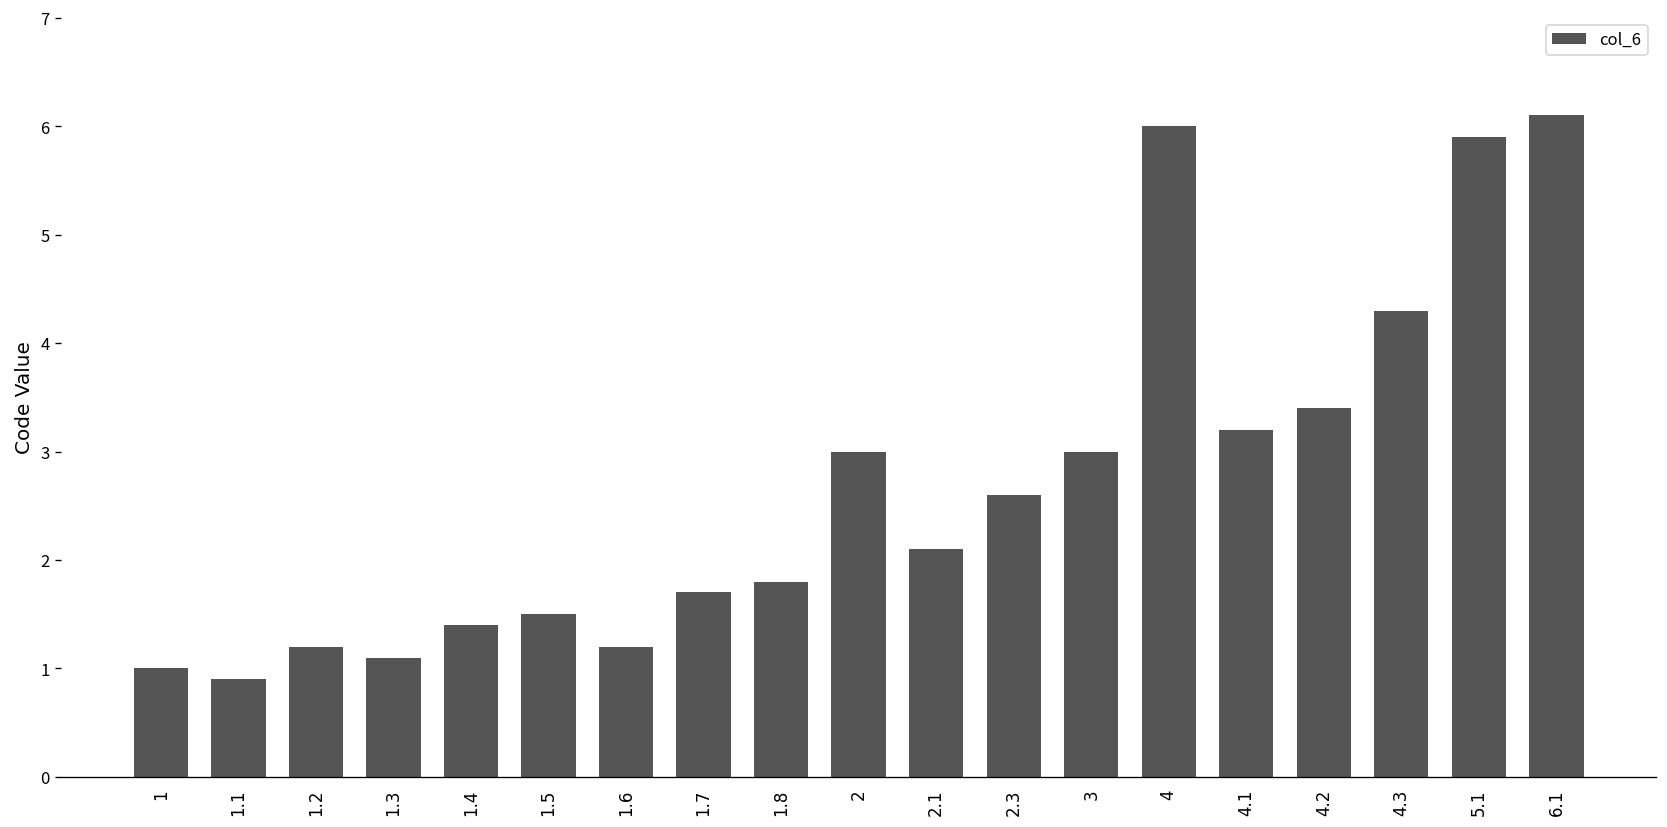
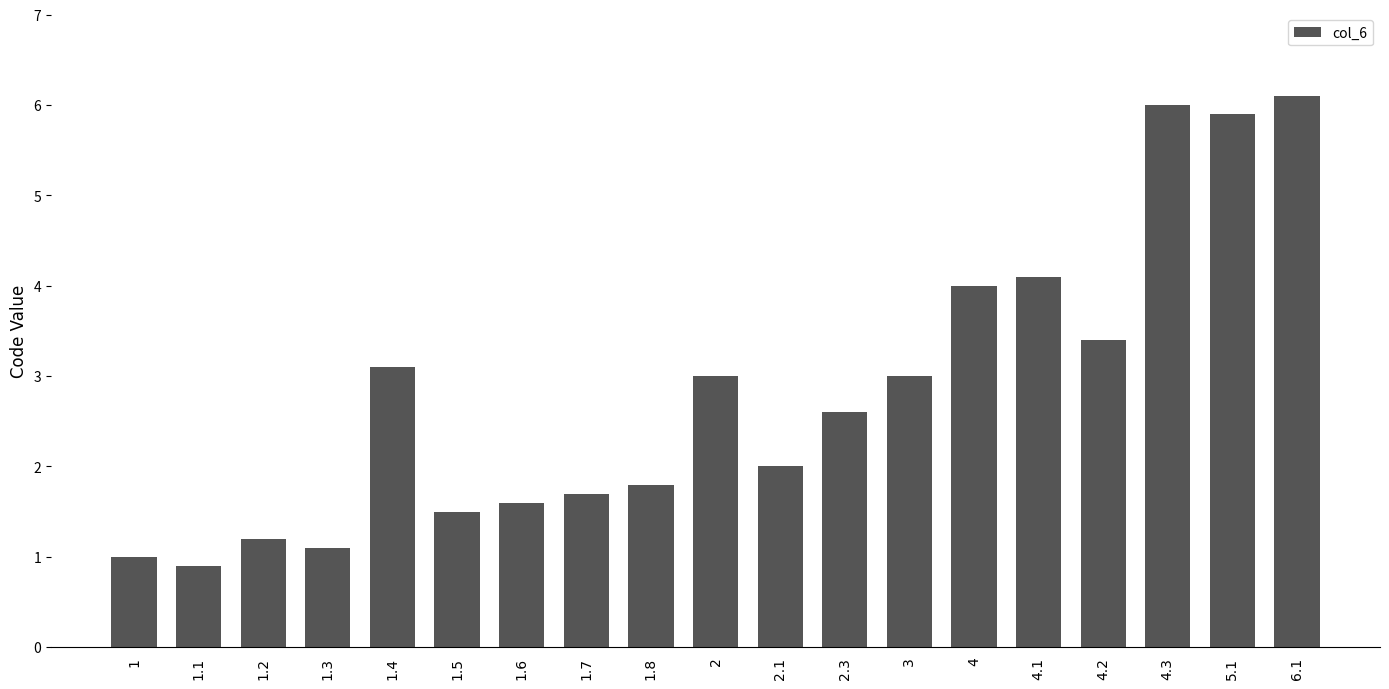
  {
    "1": 1.0,
    "1.1": 0.9,
    "1.2": 1.2,
    "1.3": 1.1,
-   "1.4": 1.4,
+   "1.4": 3.1,
    "1.5": 1.5,
-   "1.6": 1.2,
+   "1.6": 1.6,
    "1.7": 1.7,
    "1.8": 1.8,
    "2": 3.0,
-   "2.1": 2.1,
+   "2.1": 2.0,
    "2.3": 2.6,
    "3": 3.0,
-   "4": 6,
-   "4.1": 3.2,
+   "4": 4,
+   "4.1": 4.1,
    "4.2": 3.4,
-   "4.3": 4.3,
+   "4.3": 6.0,
    "5.1": 5.9,
    "6.1": 6.1
  }
